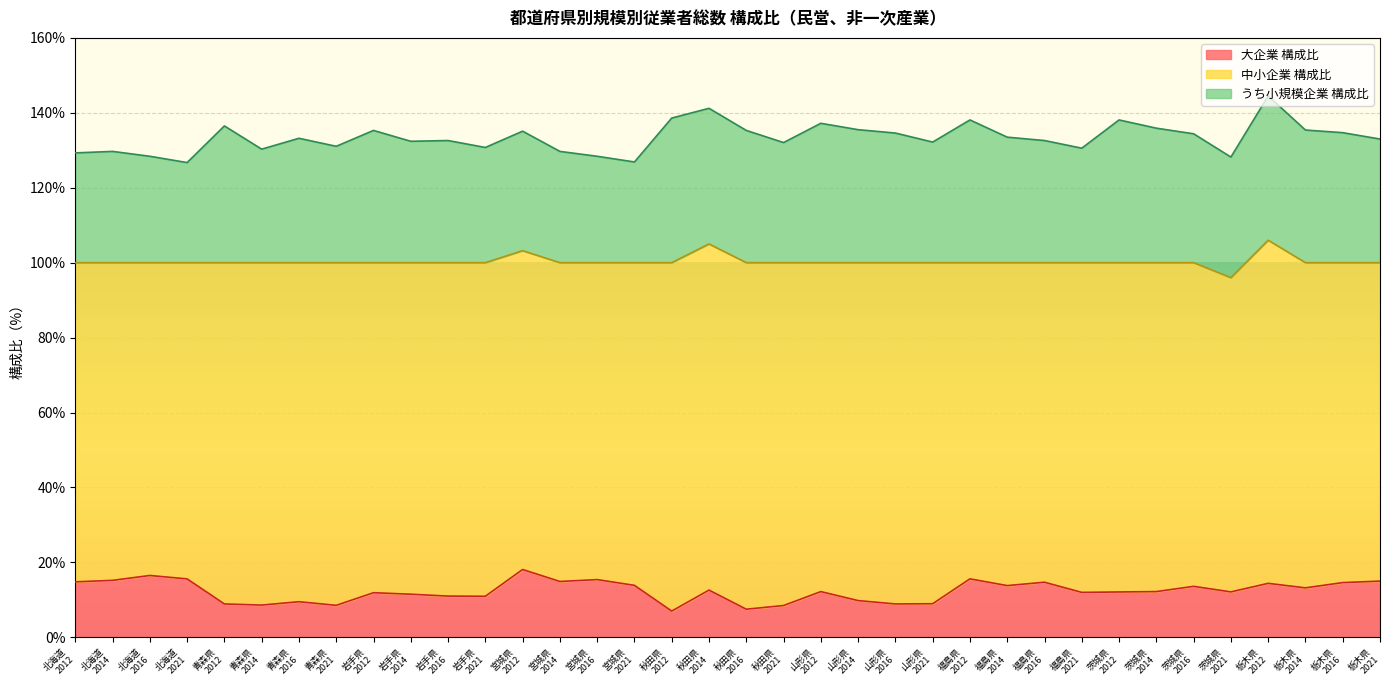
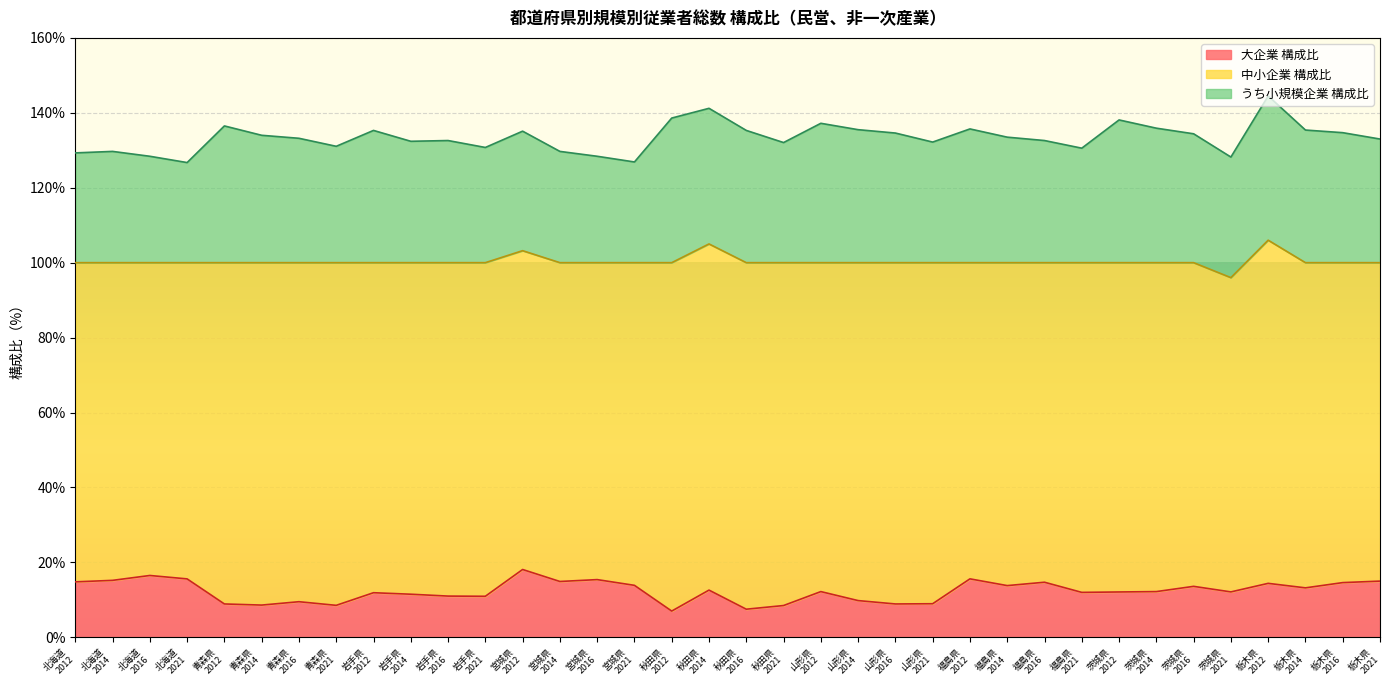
  {
    "大企業 構成比": {
      "北海道 2012": "15%",
      "北海道 2014": "15%",
      "北海道 2016": "17%",
      "北海道 2021": "16%",
      "青森県 2012": "9%",
      "青森県 2014": "9%",
      "青森県 2016": "10%",
      "青森県 2021": "9%",
      "岩手県 2012": "12%",
      "岩手県 2014": "12%",
      "岩手県 2016": "11%",
      "岩手県 2021": "11%",
      "宮城県 2012": "18%",
      "宮城県 2014": "15%",
      "宮城県 2016": "15%",
      "宮城県 2021": "14%",
      "秋田県 2012": "7%",
      "秋田県 2014": "13%",
      "秋田県 2016": "8%",
      "秋田県 2021": "8%",
      "山形県 2012": "12%",
      "山形県 2014": "10%",
      "山形県 2016": "9%",
      "山形県 2021": "9%",
      "福島県 2012": "16%",
      "福島県 2014": "14%",
      "福島県 2016": "15%",
      "福島県 2021": "12%",
      "茨城県 2012": "12%",
      "茨城県 2014": "12%",
      "茨城県 2016": "14%",
      "茨城県 2021": "12%",
      "栃木県 2012": "14%",
      "栃木県 2014": "13%",
      "栃木県 2016": "15%",
      "栃木県 2021": "15%"
    },
    "中小企業 構成比": {
      "北海道 2012": "100%",
      "北海道 2014": "100%",
      "北海道 2016": "100%",
      "北海道 2021": "100%",
      "青森県 2012": "100%",
      "青森県 2014": "100%",
      "青森県 2016": "100%",
      "青森県 2021": "100%",
      "岩手県 2012": "100%",
      "岩手県 2014": "100%",
      "岩手県 2016": "100%",
      "岩手県 2021": "100%",
      "宮城県 2012": "103%",
      "宮城県 2014": "100%",
      "宮城県 2016": "100%",
      "宮城県 2021": "100%",
      "秋田県 2012": "100%",
      "秋田県 2014": "105%",
      "秋田県 2016": "100%",
      "秋田県 2021": "100%",
      "山形県 2012": "100%",
      "山形県 2014": "100%",
      "山形県 2016": "100%",
      "山形県 2021": "100%",
      "福島県 2012": "100%",
      "福島県 2014": "100%",
      "福島県 2016": "100%",
      "福島県 2021": "100%",
      "茨城県 2012": "100%",
      "茨城県 2014": "100%",
      "茨城県 2016": "100%",
      "茨城県 2021": "96%",
      "栃木県 2012": "106%",
      "栃木県 2014": "100%",
      "栃木県 2016": "100%",
      "栃木県 2021": "100%"
    },
    "うち小規模企業 構成比": {
      "北海道 2012": "129%",
      "北海道 2014": "130%",
      "北海道 2016": "128%",
      "北海道 2021": "127%",
      "青森県 2012": "137%",
-     "青森県 2014": "130%",
+     "青森県 2014": "134%",
      "青森県 2016": "133%",
      "青森県 2021": "131%",
      "岩手県 2012": "135%",
      "岩手県 2014": "132%",
      "岩手県 2016": "133%",
      "岩手県 2021": "131%",
      "宮城県 2012": "135%",
      "宮城県 2014": "130%",
      "宮城県 2016": "128%",
      "宮城県 2021": "127%",
      "秋田県 2012": "139%",
      "秋田県 2014": "141%",
      "秋田県 2016": "135%",
      "秋田県 2021": "132%",
      "山形県 2012": "137%",
      "山形県 2014": "136%",
      "山形県 2016": "135%",
      "山形県 2021": "132%",
-     "福島県 2012": "138%",
+     "福島県 2012": "136%",
      "福島県 2014": "134%",
      "福島県 2016": "133%",
      "福島県 2021": "131%",
      "茨城県 2012": "138%",
      "茨城県 2014": "136%",
      "茨城県 2016": "134%",
      "茨城県 2021": "128%",
      "栃木県 2014": "135%",
      "栃木県 2016": "135%",
      "栃木県 2021": "133%"
    }
  }
